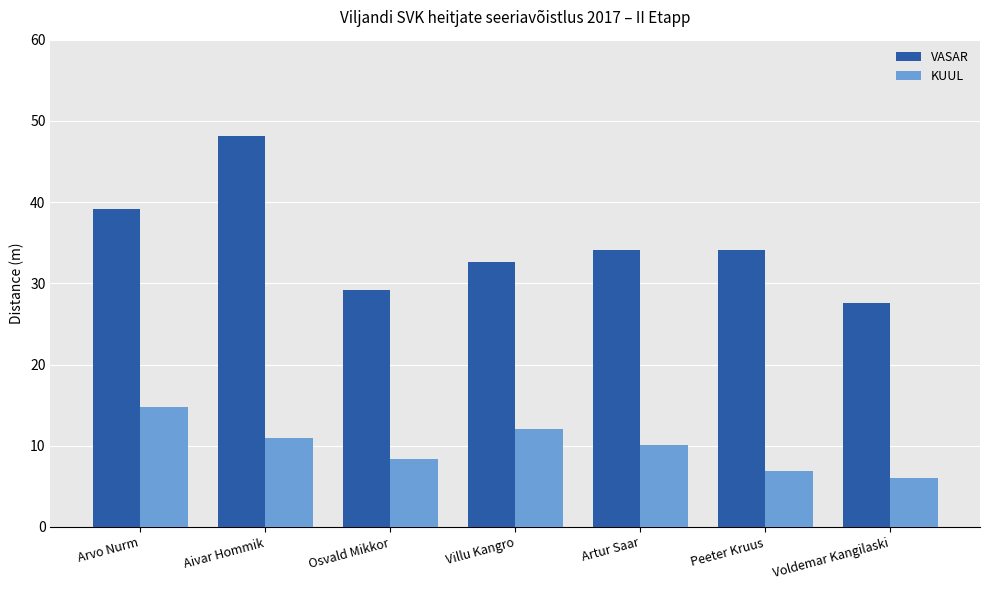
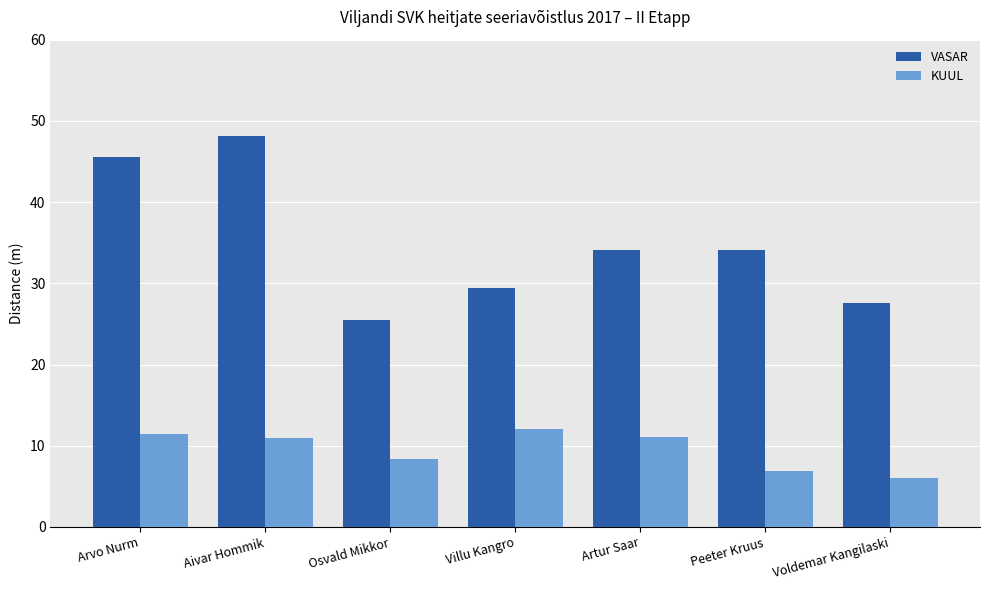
  {
    "VASAR": {
-     "Arvo Nurm": 39,
+     "Arvo Nurm": 46,
      "Aivar Hommik": 48,
-     "Osvald Mikkor": 29,
-     "Villu Kangro": 33,
+     "Osvald Mikkor": 25,
+     "Villu Kangro": 29,
      "Artur Saar": 34,
      "Peeter Kruus": 34,
      "Voldemar Kangilaski": 28
    },
    "KUUL": {
-     "Arvo Nurm": 15,
+     "Arvo Nurm": 11,
      "Aivar Hommik": 11,
      "Osvald Mikkor": 8,
      "Villu Kangro": 12,
-     "Artur Saar": 10,
+     "Artur Saar": 11,
      "Peeter Kruus": 7,
      "Voldemar Kangilaski": 6
    }
  }
